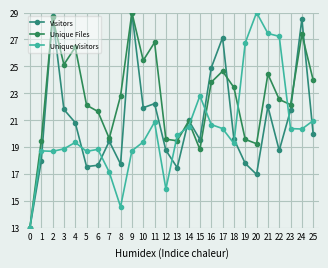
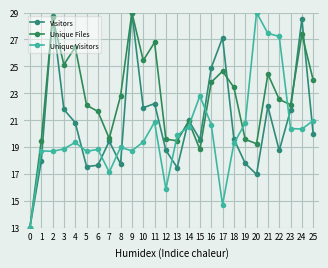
  {
    "Unique Visitors": {
      "1": 18.7,
      "2": 18.7,
      "3": 18.9,
      "4": 19.3,
      "5": 18.7,
      "6": 18.8,
      "7": 17.1,
-     "8": 14.5,
+     "8": 19.0,
      "9": 18.7,
      "10": 19.4,
      "11": 20.9,
      "12": 15.9,
      "13": 19.9,
      "14": 20.5,
      "15": 22.8,
      "16": 20.7,
-     "17": 20.4,
+     "17": 14.7,
      "18": 19.3,
-     "19": 26.8,
+     "19": 20.8,
      "20": 29.0,
      "21": 27.5,
      "22": 27.2,
      "23": 20.4,
      "24": 20.3,
      "25": 21.0
    }
  }
